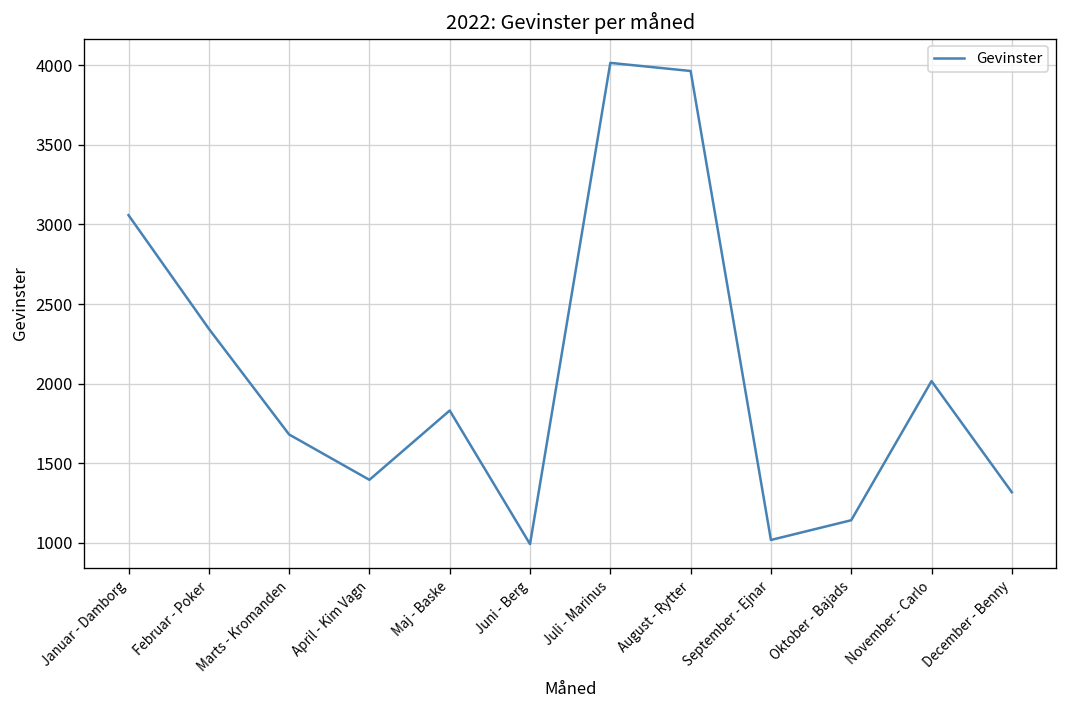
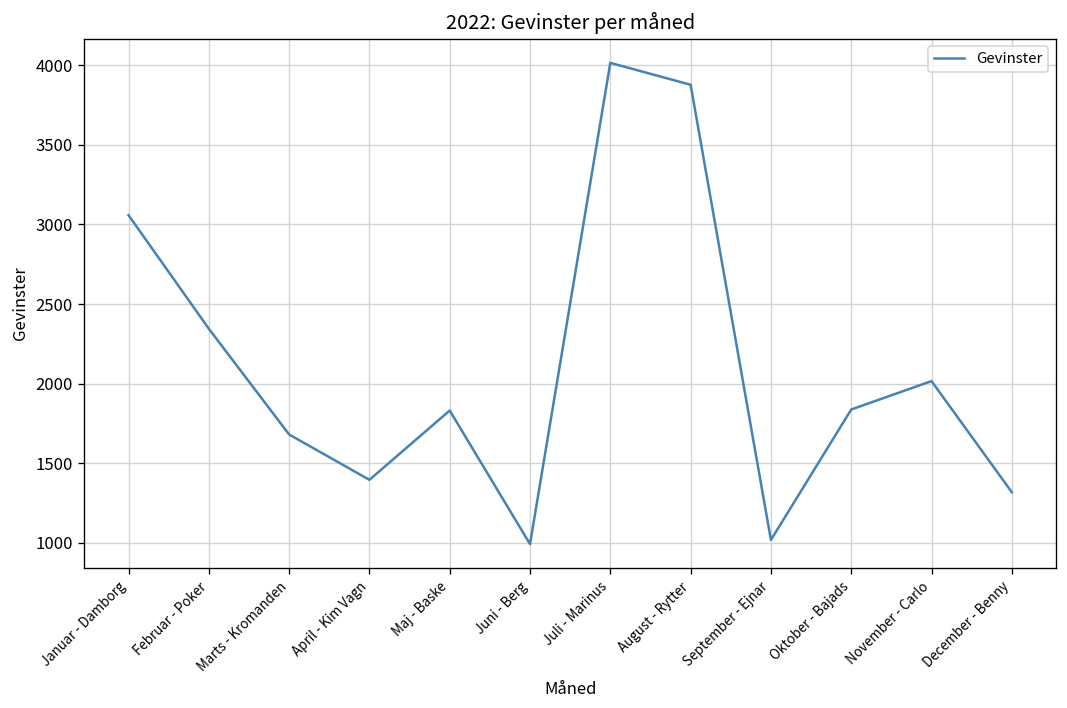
  {
    "Januar - Damborg": 3060,
    "Februar - Poker": 2340,
    "Marts - Kromanden": 1680,
    "April - Kim Vagn": 1400,
    "Maj - Baske": 1830,
    "Juni - Berg": 990,
    "Juli - Marinus": 4020,
-   "August - Rytter": 3960,
+   "August - Rytter": 3880,
    "September - Ejnar": 1020,
-   "Oktober - Bajads": 1140,
+   "Oktober - Bajads": 1840,
    "November - Carlo": 2020,
    "December - Benny": 1320
  }
